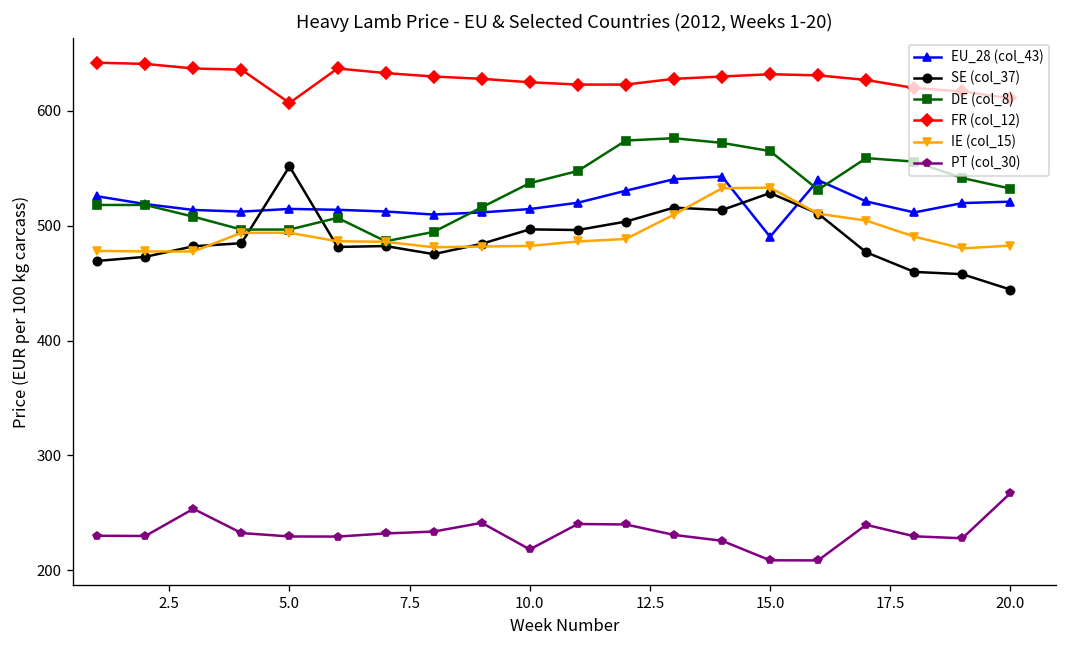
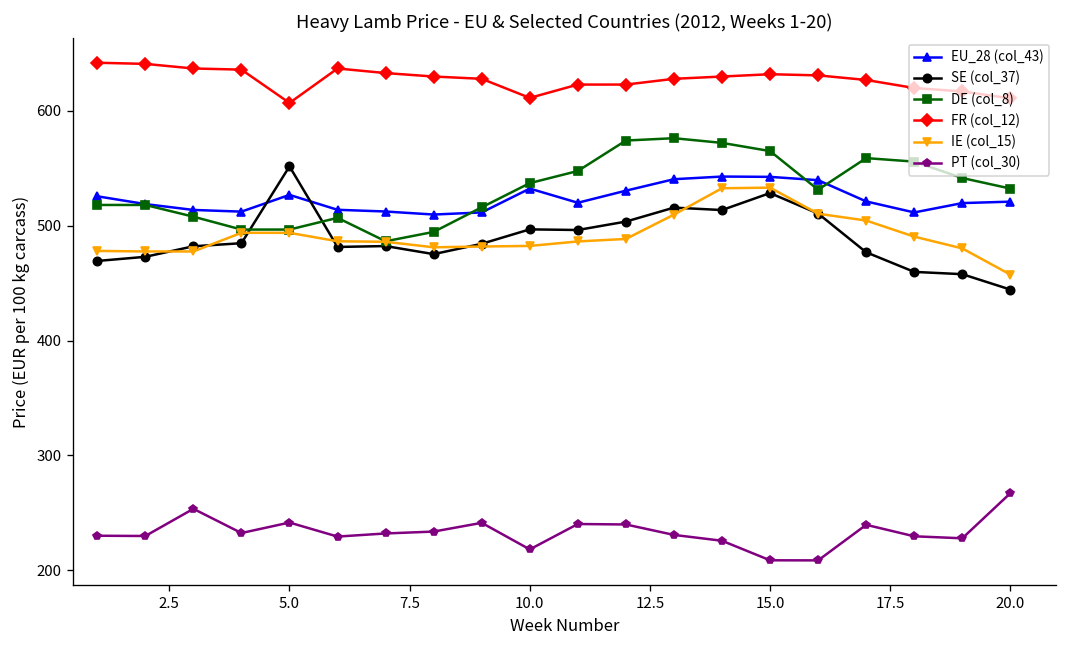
  {
    "EU_28 (col_43)": {
-     "5.0": 510,
-     "10.0": 510,
-     "15.0": 490,
+     "5.0": 530,
+     "10.0": 530,
+     "15.0": 540,
      "20.0": 520
    },
    "SE (col_37)": {
      "5.0": 550,
      "10.0": 500,
      "15.0": 530,
      "20.0": 440
    },
    "DE (col_8)": {
      "5.0": 500,
      "10.0": 540,
      "15.0": 570,
      "20.0": 530
    },
    "FR (col_12)": {
      "5.0": 610,
-     "10.0": 630,
+     "10.0": 610,
      "15.0": 630
    },
    "IE (col_15)": {
      "5.0": 490,
      "10.0": 480,
      "15.0": 530,
-     "20.0": 480
+     "20.0": 460
    },
    "PT (col_30)": {
-     "5.0": 230,
+     "5.0": 240,
      "10.0": 220,
      "15.0": 210,
      "20.0": 270
    }
  }
